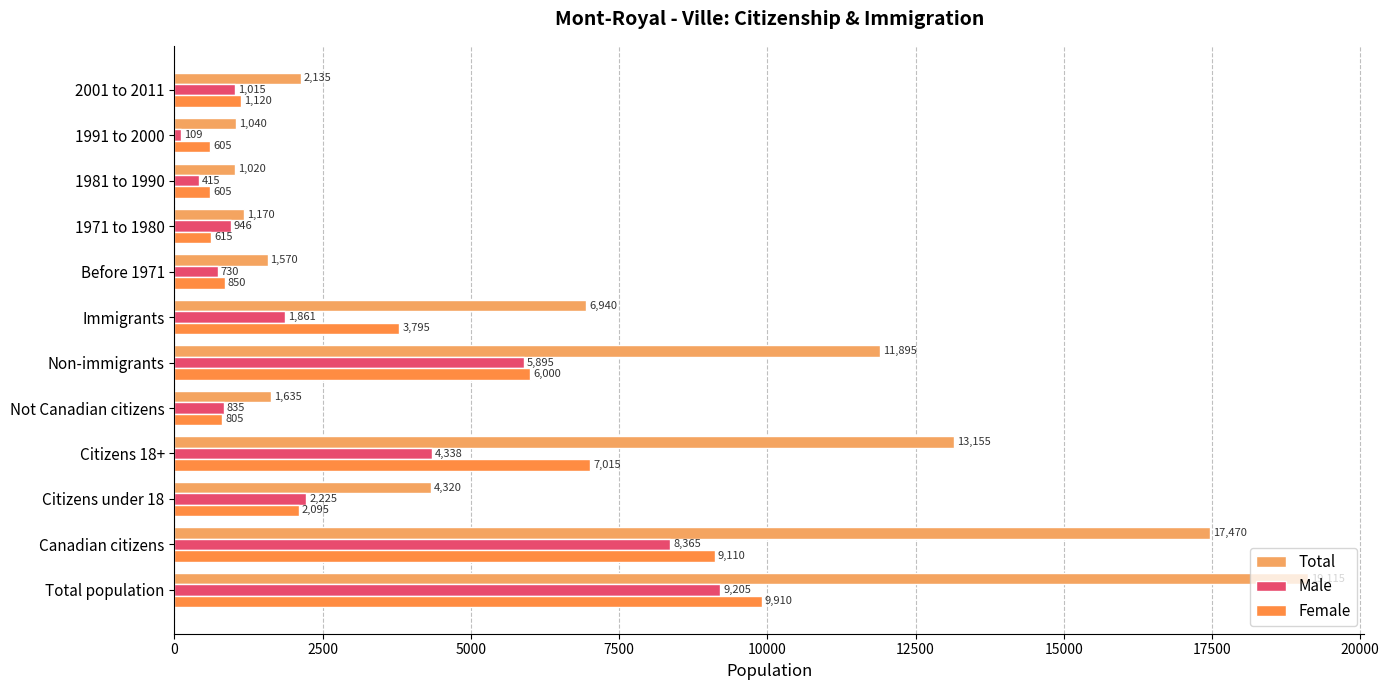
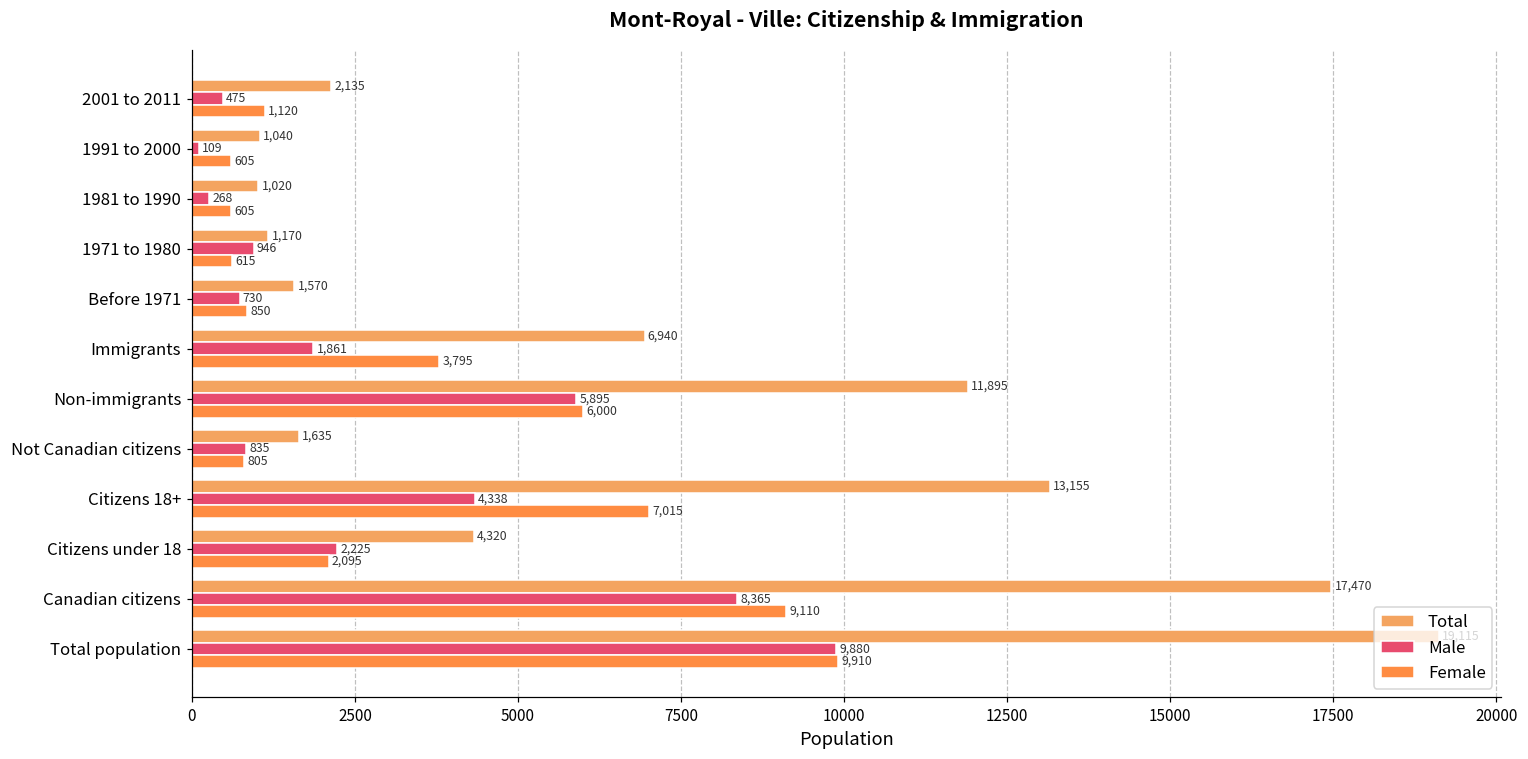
  {
    "Male": {
-     "2001 to 2011": "1,015",
+     "2001 to 2011": "475",
      "1991 to 2000": "109",
-     "1981 to 1990": "415",
+     "1981 to 1990": "268",
      "1971 to 1980": "946",
      "Before 1971": "730",
      "Immigrants": "1,861",
      "Non-immigrants": "5,895",
      "Not Canadian citizens": "835",
      "Citizens 18+": "4,338",
      "Citizens under 18": "2,225",
      "Canadian citizens": "8,365",
-     "Total population": "9,205"
+     "Total population": "9,880"
    }
  }
